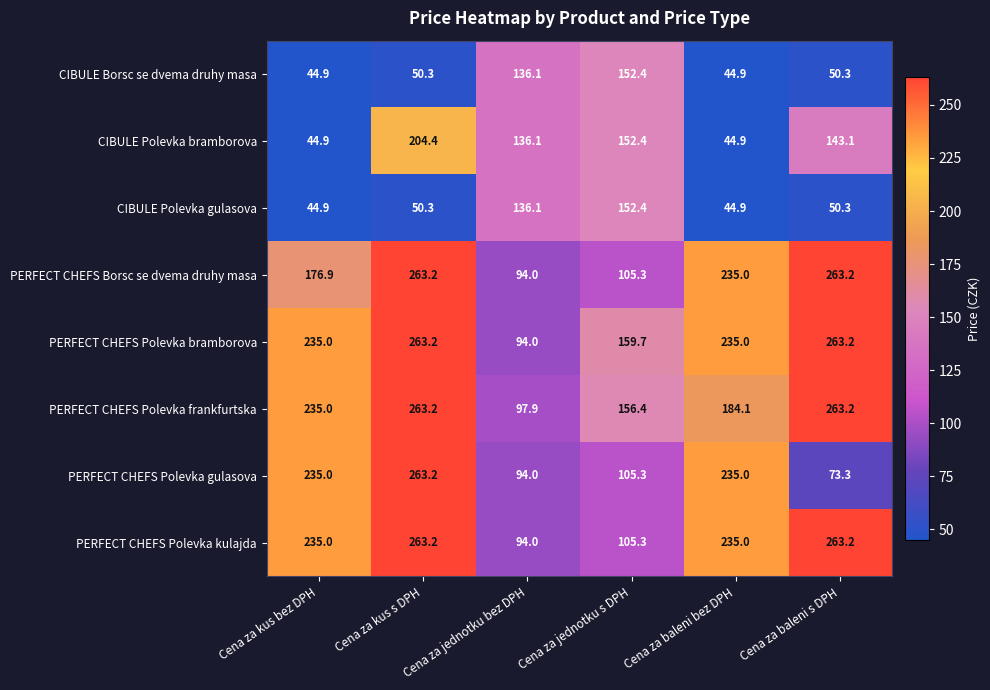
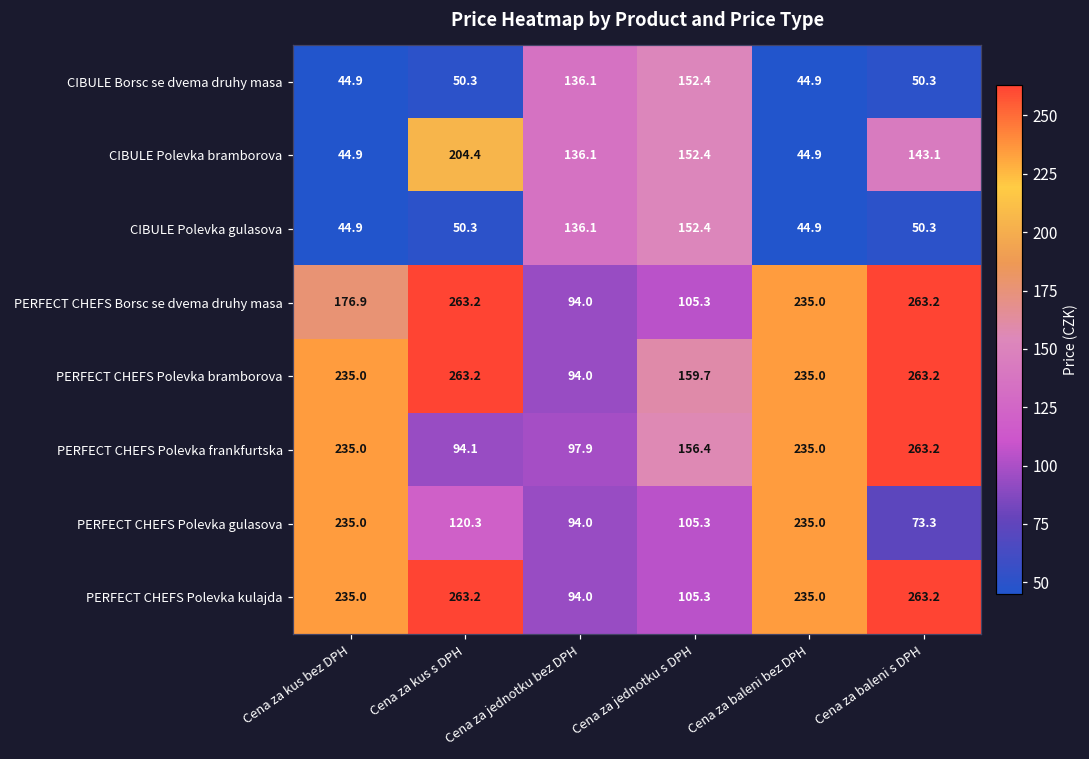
  {
    "CIBULE Borsc se dvema druhy masa": {
      "Cena za kus bez DPH": 44.9,
      "Cena za kus s DPH": 50.3,
      "Cena za jednotku bez DPH": 136.1,
      "Cena za jednotku s DPH": 152.4,
      "Cena za baleni bez DPH": 44.9,
      "Cena za baleni s DPH": 50.3
    },
    "CIBULE Polevka bramborova": {
      "Cena za kus bez DPH": 44.9,
      "Cena za kus s DPH": 204.4,
      "Cena za jednotku bez DPH": 136.1,
      "Cena za jednotku s DPH": 152.4,
      "Cena za baleni bez DPH": 44.9,
      "Cena za baleni s DPH": 143.1
    },
    "CIBULE Polevka gulasova": {
      "Cena za kus bez DPH": 44.9,
      "Cena za kus s DPH": 50.3,
      "Cena za jednotku bez DPH": 136.1,
      "Cena za jednotku s DPH": 152.4,
      "Cena za baleni bez DPH": 44.9,
      "Cena za baleni s DPH": 50.3
    },
    "PERFECT CHEFS Borsc se dvema druhy masa": {
      "Cena za kus bez DPH": 176.9,
      "Cena za kus s DPH": 263.2,
      "Cena za jednotku bez DPH": 94.0,
      "Cena za jednotku s DPH": 105.3,
      "Cena za baleni bez DPH": 235.0,
      "Cena za baleni s DPH": 263.2
    },
    "PERFECT CHEFS Polevka bramborova": {
      "Cena za kus bez DPH": 235.0,
      "Cena za kus s DPH": 263.2,
      "Cena za jednotku bez DPH": 94.0,
      "Cena za jednotku s DPH": 159.7,
      "Cena za baleni bez DPH": 235.0,
      "Cena za baleni s DPH": 263.2
    },
    "PERFECT CHEFS Polevka frankfurtska": {
      "Cena za kus bez DPH": 235.0,
-     "Cena za kus s DPH": 263.2,
+     "Cena za kus s DPH": 94.1,
      "Cena za jednotku bez DPH": 97.9,
      "Cena za jednotku s DPH": 156.4,
-     "Cena za baleni bez DPH": 184.1,
+     "Cena za baleni bez DPH": 235.0,
      "Cena za baleni s DPH": 263.2
    },
    "PERFECT CHEFS Polevka gulasova": {
      "Cena za kus bez DPH": 235.0,
-     "Cena za kus s DPH": 263.2,
+     "Cena za kus s DPH": 120.3,
      "Cena za jednotku bez DPH": 94.0,
      "Cena za jednotku s DPH": 105.3,
      "Cena za baleni bez DPH": 235.0,
      "Cena za baleni s DPH": 73.3
    },
    "PERFECT CHEFS Polevka kulajda": {
      "Cena za kus bez DPH": 235.0,
      "Cena za kus s DPH": 263.2,
      "Cena za jednotku bez DPH": 94.0,
      "Cena za jednotku s DPH": 105.3,
      "Cena za baleni bez DPH": 235.0,
      "Cena za baleni s DPH": 263.2
    }
  }
